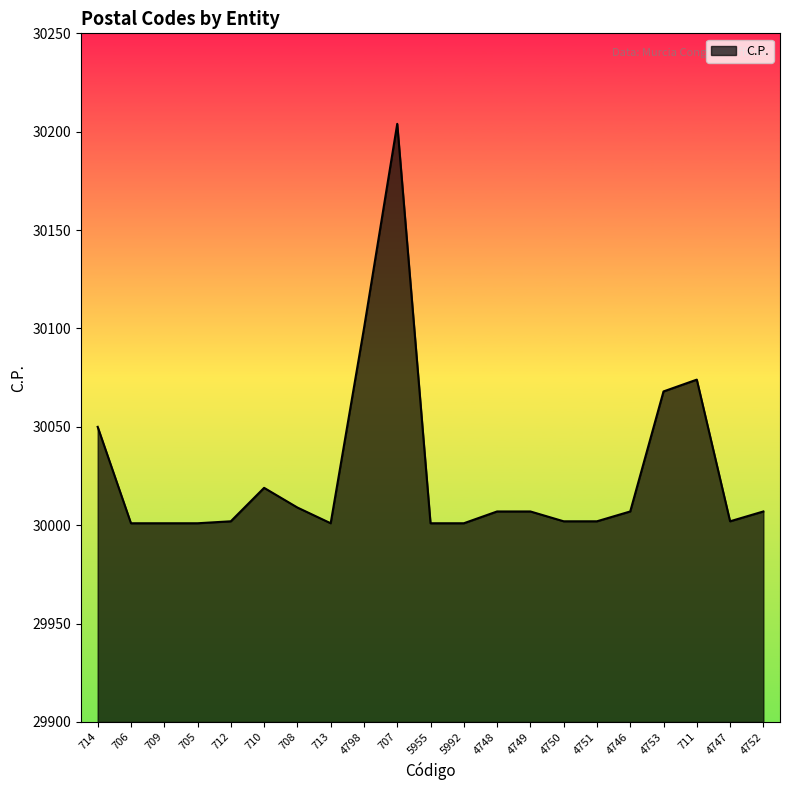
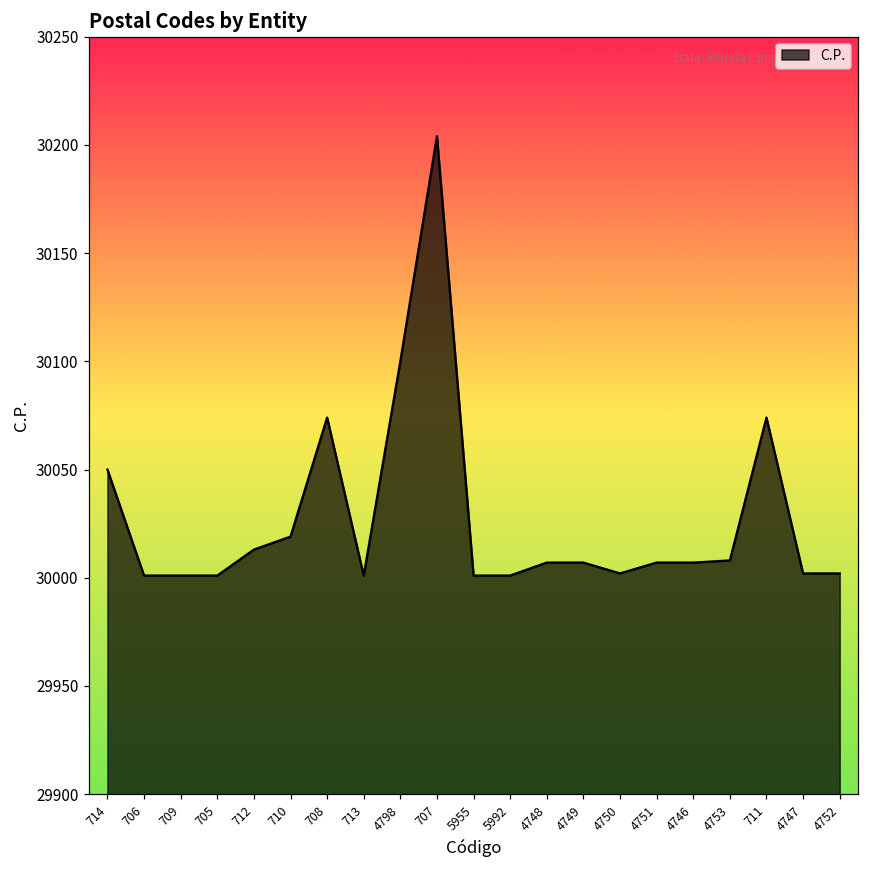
  {
    "714": 30050,
    "706": 30001,
    "709": 30001,
    "705": 30001,
-   "712": 30002,
+   "712": 30013,
    "710": 30019,
-   "708": 30009,
+   "708": 30074,
    "713": 30001,
    "4798": 30100,
    "707": 30204,
    "5955": 30001,
    "5992": 30001,
    "4748": 30007,
    "4749": 30007,
    "4750": 30002,
-   "4751": 30002,
+   "4751": 30007,
    "4746": 30007,
-   "4753": 30068,
+   "4753": 30008,
    "711": 30074,
    "4747": 30002,
-   "4752": 30007
+   "4752": 30002
  }
